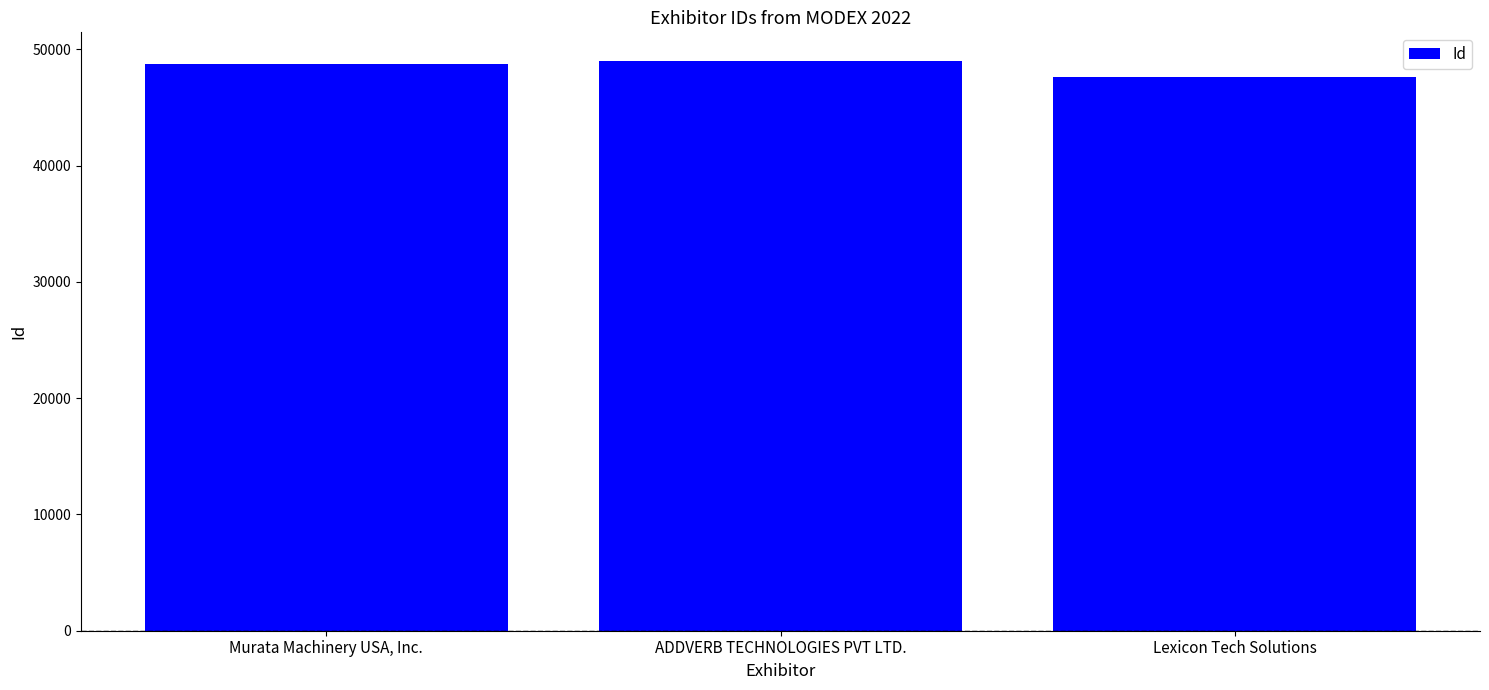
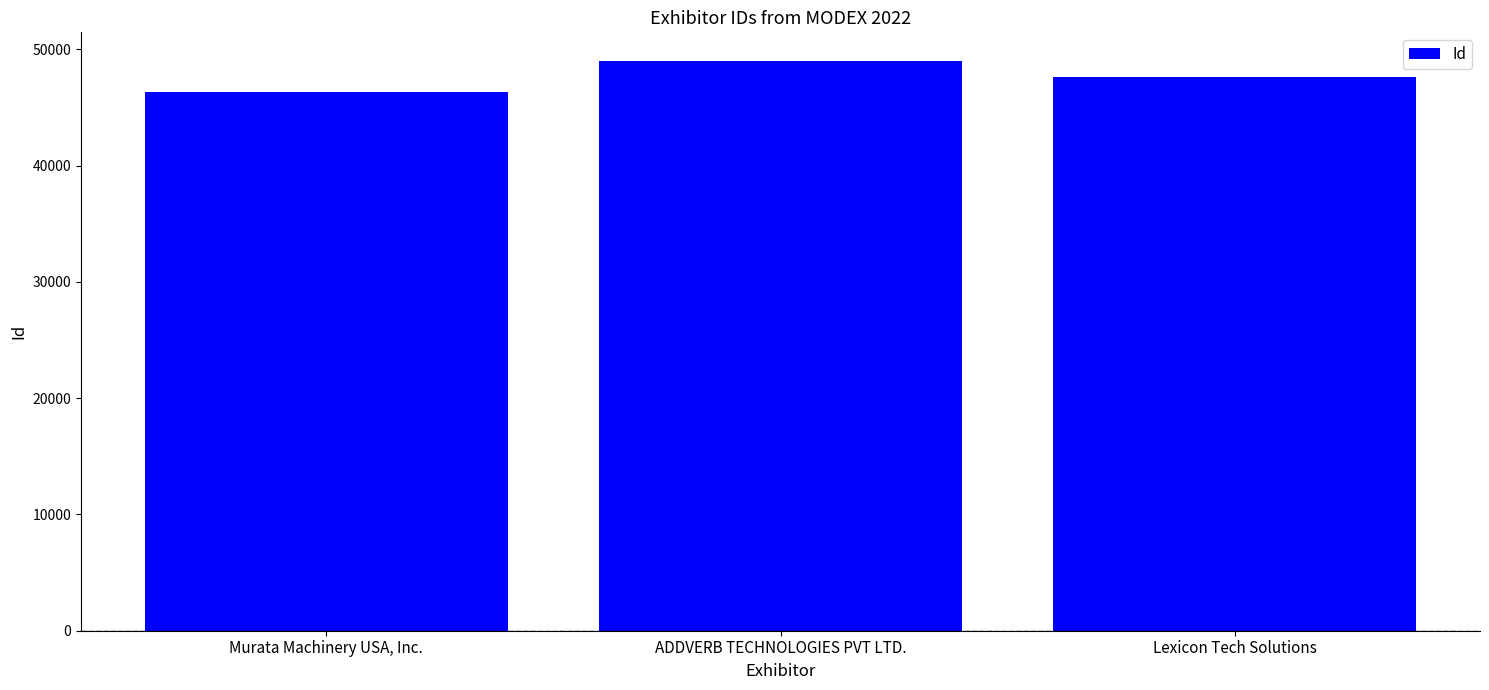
  {
-   "Murata Machinery USA, Inc.": 48700,
+   "Murata Machinery USA, Inc.": 46400,
    "ADDVERB TECHNOLOGIES PVT LTD.": 49000,
    "Lexicon Tech Solutions": 47700
  }
